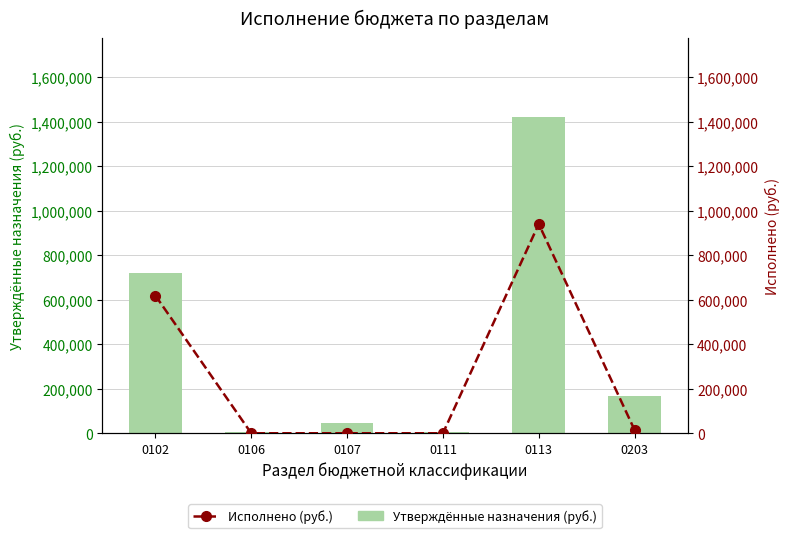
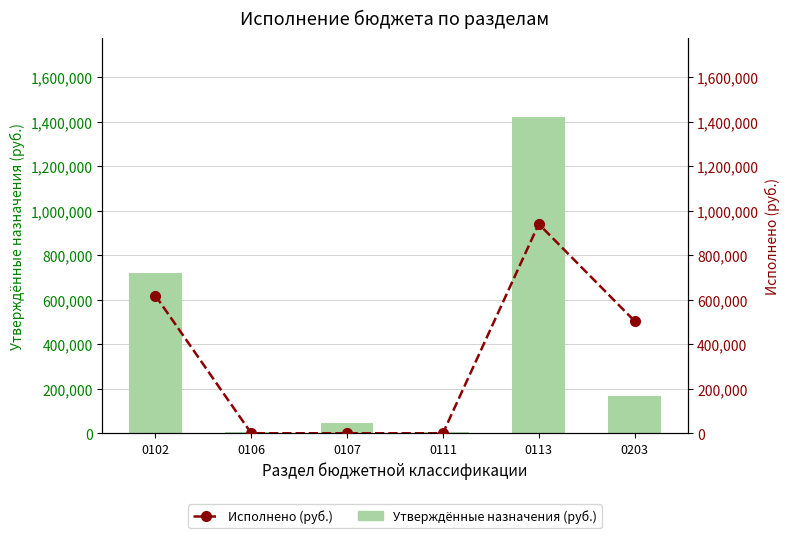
  {
    "Утверждённые назначения (руб.)": {
      "0102": "720,000",
      "0107": "50,000",
      "0113": "1,420,000",
      "0203": "170,000"
    },
    "Исполнено (руб.)": {
      "0102": "620,000",
      "0106": "0",
      "0107": "0",
      "0111": "0",
      "0113": "940,000",
-     "0203": "10,000"
+     "0203": "500,000"
    }
  }
